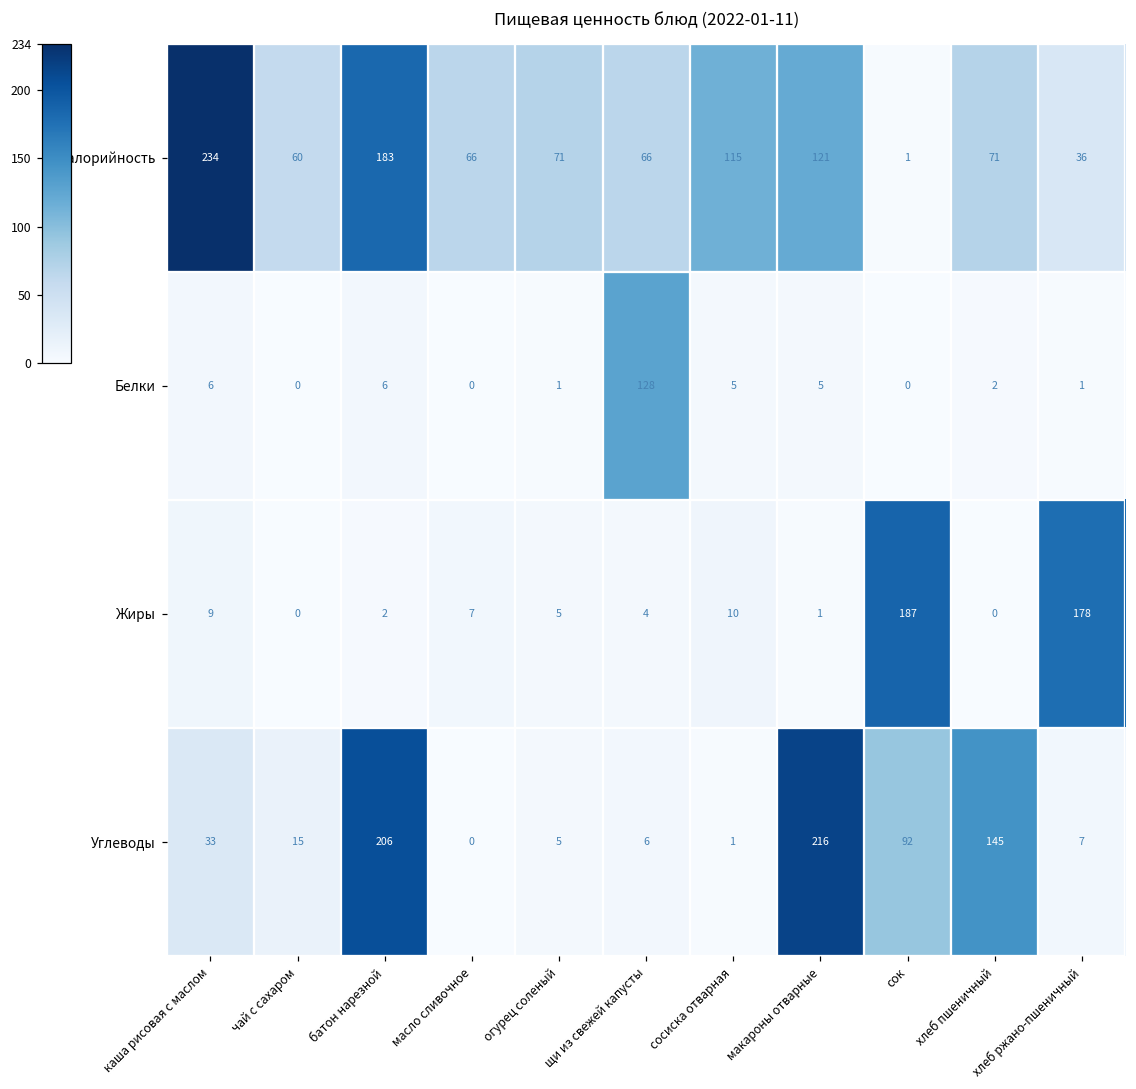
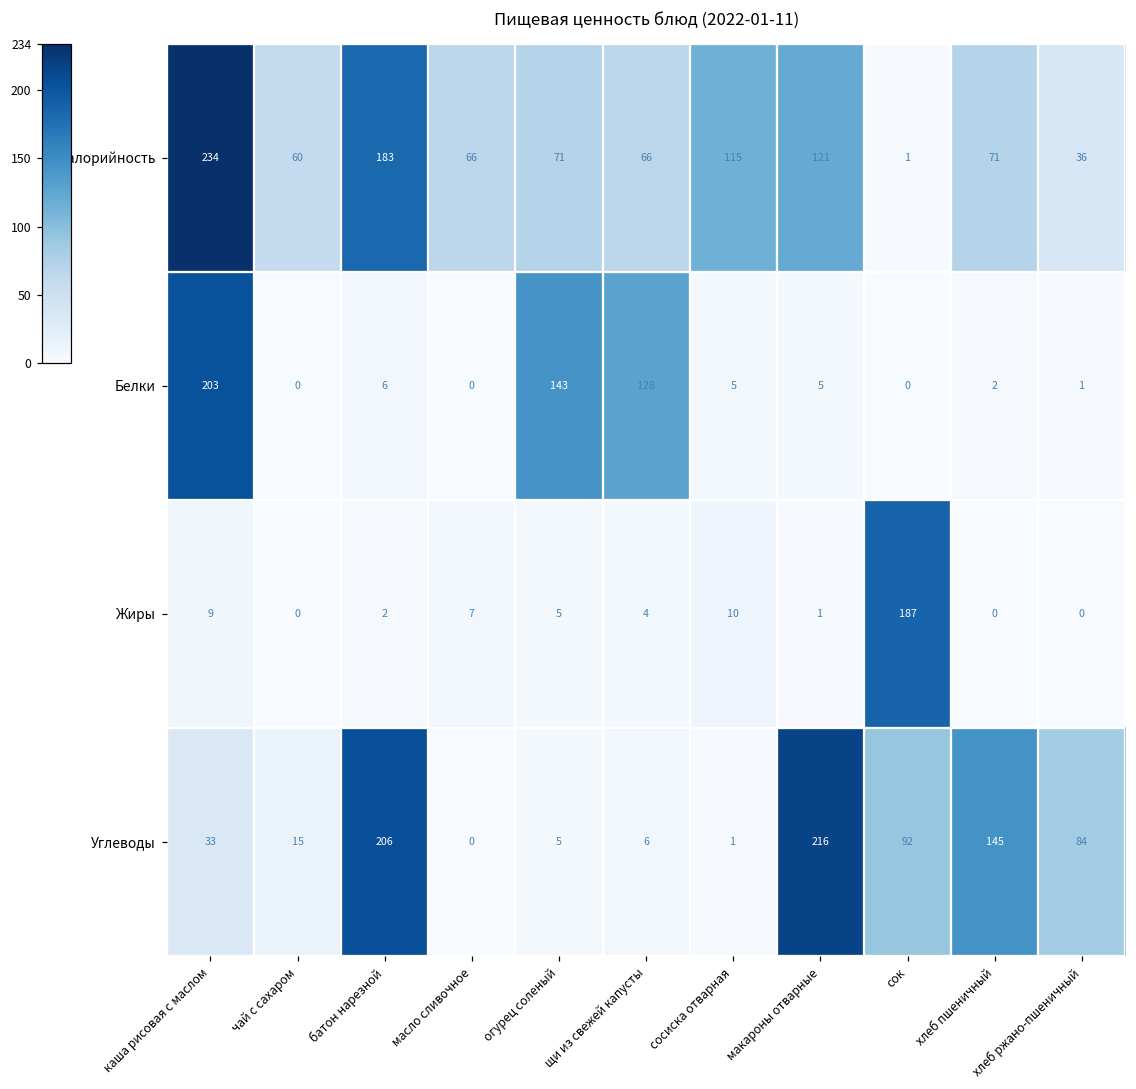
  {
    "Калорийность": {
      "каша рисовая с маслом": 234,
      "чай с сахаром": 60,
      "батон нарезной": 183,
      "масло сливочное": 66,
      "огурец соленый": 71,
      "щи из свежей капусты": 66,
      "сок": 1,
      "хлеб пшеничный": 71,
      "хлеб ржано-пшеничный": 36
    },
    "Белки": {
-     "каша рисовая с маслом": 6,
+     "каша рисовая с маслом": 203,
      "чай с сахаром": 0,
      "батон нарезной": 6,
      "масло сливочное": 0,
-     "огурец соленый": 1,
+     "огурец соленый": 143,
      "сосиска отварная": 5,
      "макароны отварные": 5,
      "сок": 0,
      "хлеб пшеничный": 2,
      "хлеб ржано-пшеничный": 1
    },
    "Жиры": {
      "каша рисовая с маслом": 9,
      "чай с сахаром": 0,
      "батон нарезной": 2,
      "масло сливочное": 7,
      "огурец соленый": 5,
      "щи из свежей капусты": 4,
      "сосиска отварная": 10,
      "макароны отварные": 1,
      "сок": 187,
      "хлеб пшеничный": 0,
-     "хлеб ржано-пшеничный": 178
+     "хлеб ржано-пшеничный": 0
    },
    "Углеводы": {
      "каша рисовая с маслом": 33,
      "чай с сахаром": 15,
      "батон нарезной": 206,
      "масло сливочное": 0,
      "огурец соленый": 5,
      "щи из свежей капусты": 6,
      "сосиска отварная": 1,
      "макароны отварные": 216,
      "сок": 92,
      "хлеб пшеничный": 145,
-     "хлеб ржано-пшеничный": 7
+     "хлеб ржано-пшеничный": 84
    }
  }
